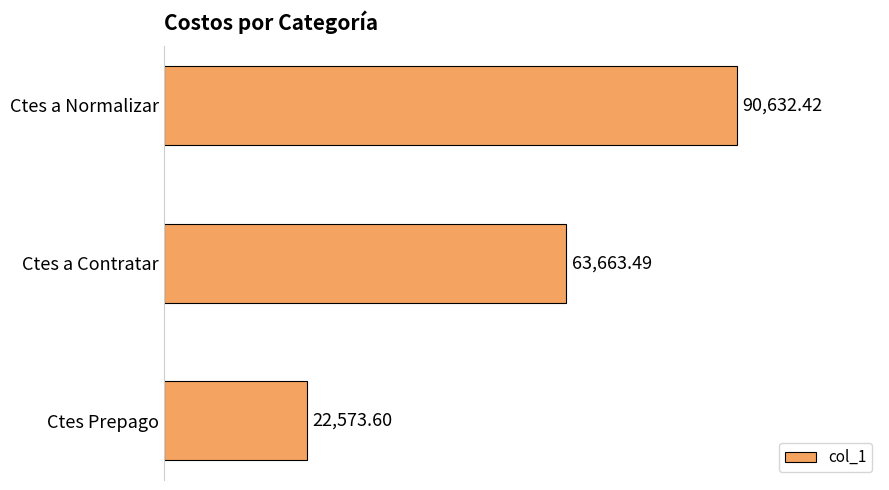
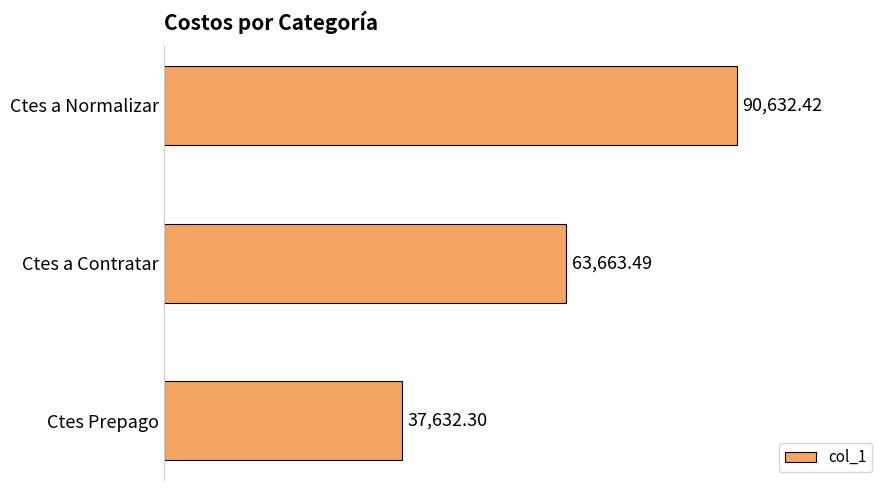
  {
    "Ctes a Normalizar": "90,632.42",
    "Ctes a Contratar": "63,663.49",
-   "Ctes Prepago": "22,573.60"
+   "Ctes Prepago": "37,632.30"
  }
